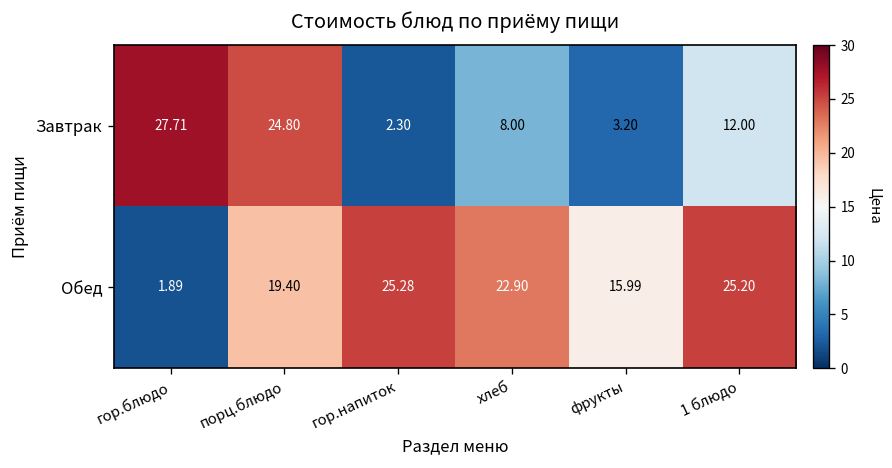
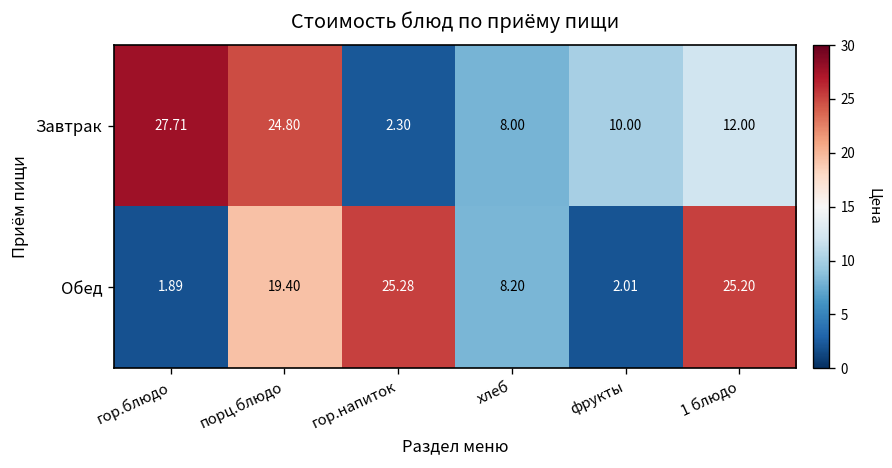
  {
    "Завтрак": {
      "гор.блюдо": 27.71,
      "порц.блюдо": 24.80,
      "гор.напиток": 2.30,
      "хлеб": 8.00,
-     "фрукты": 3.20,
+     "фрукты": 10.00,
      "1 блюдо": 12.00
    },
    "Обед": {
      "гор.блюдо": 1.89,
      "порц.блюдо": 19.40,
      "гор.напиток": 25.28,
-     "хлеб": 22.90,
-     "фрукты": 15.99,
+     "хлеб": 8.20,
+     "фрукты": 2.01,
      "1 блюдо": 25.20
    }
  }
